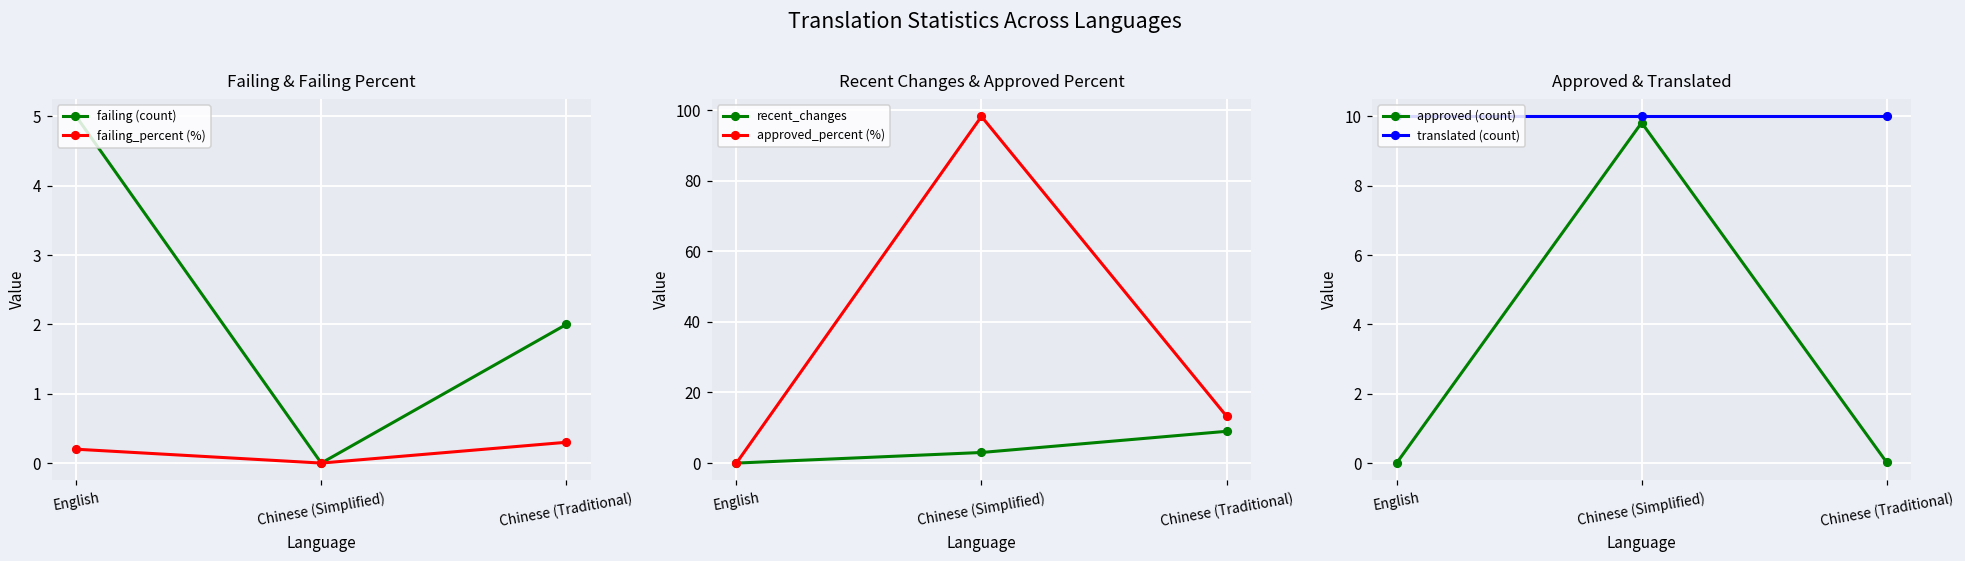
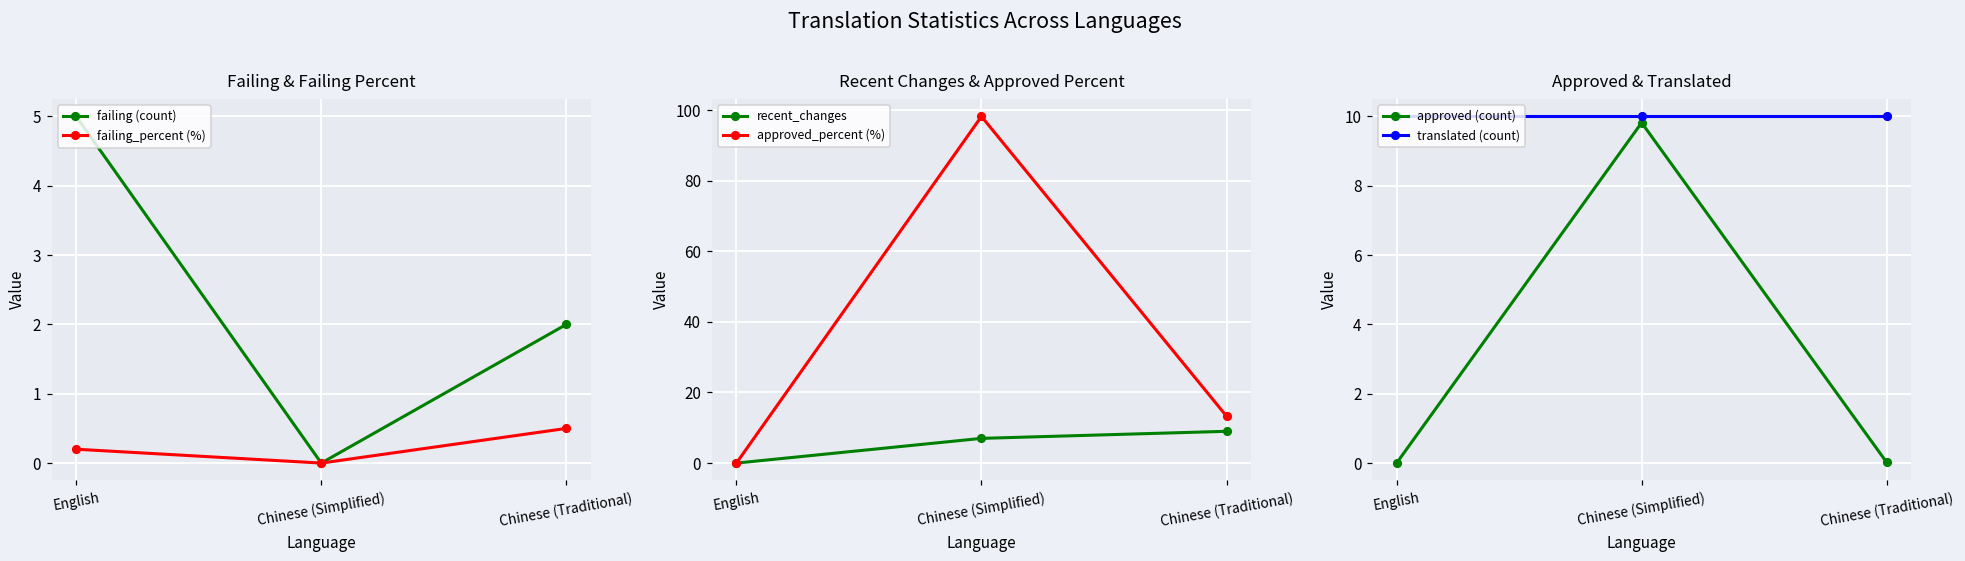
  {
    "Failing & Failing Percent": {
      "failing (count)": {
        "Chinese (Traditional)": 2.0
      },
      "failing_percent (%)": {
        "English": 0.2,
-       "Chinese (Traditional)": 0.3
+       "Chinese (Traditional)": 0.5
      }
    },
    "Recent Changes & Approved Percent": {
      "recent_changes": {
-       "Chinese (Simplified)": 3,
+       "Chinese (Simplified)": 7,
        "Chinese (Traditional)": 9
      },
      "approved_percent (%)": {
        "Chinese (Simplified)": 98,
        "Chinese (Traditional)": 13
      }
    },
    "Approved & Translated": {
      "approved (count)": {
        "English": 0.0,
        "Chinese (Simplified)": 9.8,
        "Chinese (Traditional)": 0.0
      },
      "translated (count)": {
        "Chinese (Simplified)": 10.0,
        "Chinese (Traditional)": 10.0
      }
    }
  }
